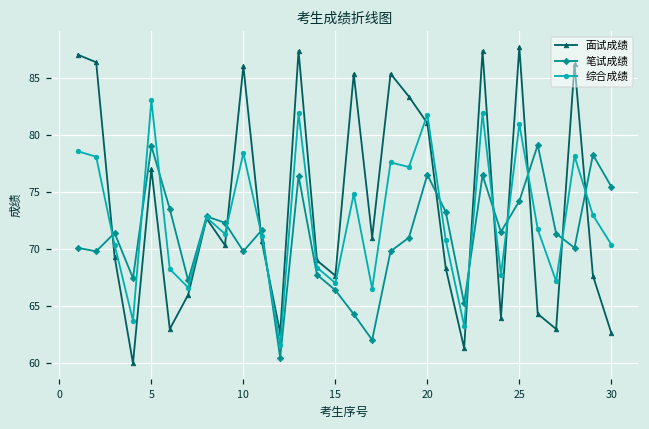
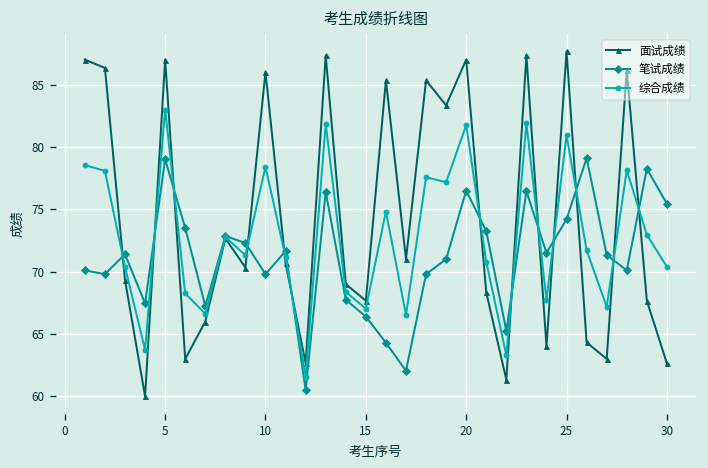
  {
    "面试成绩": {
-     "5": 77,
+     "5": 87,
      "10": 86,
      "15": 67.7,
-     "20": 81,
+     "20": 87,
      "25": 87.7,
      "30": 62.7
    }
  }
